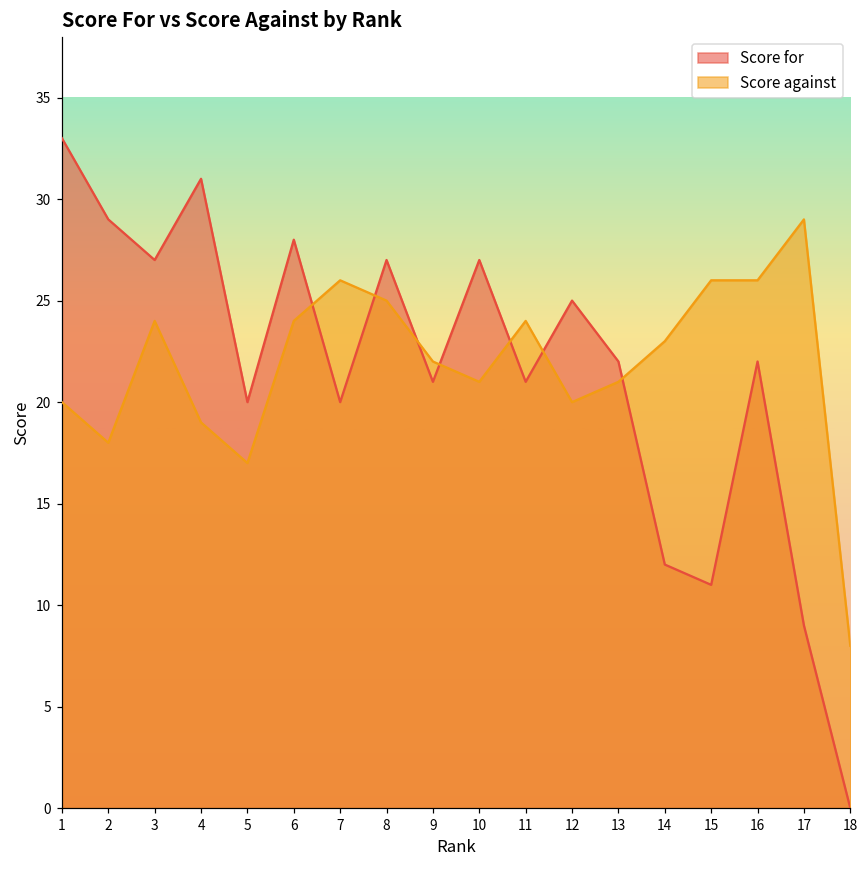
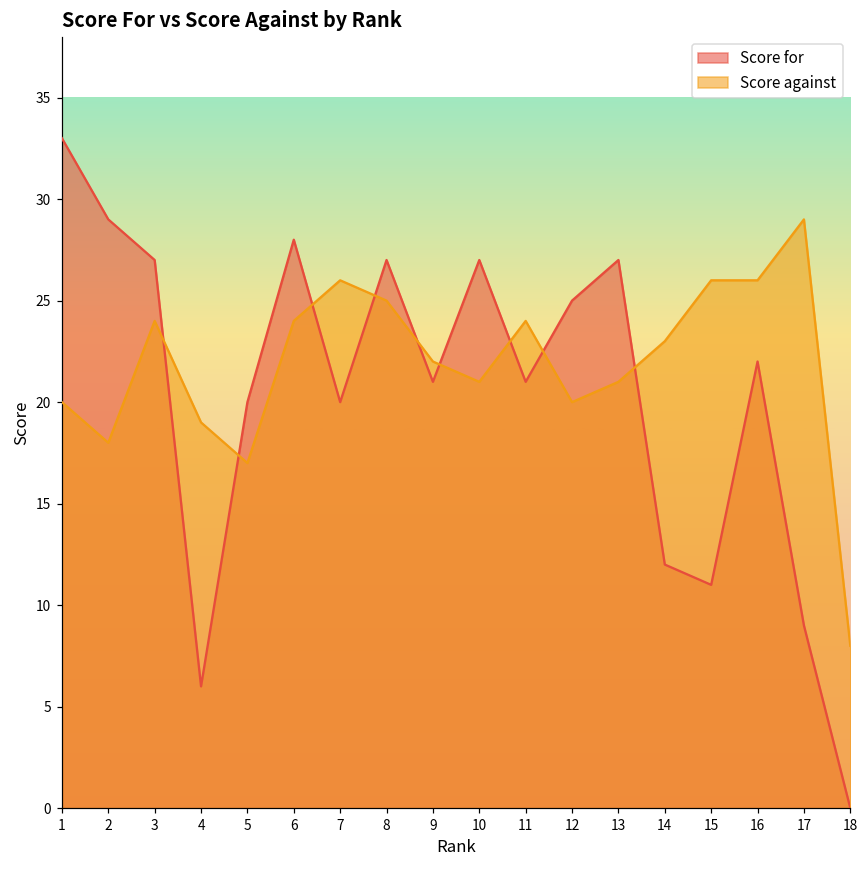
  {
    "Score for": {
      "1": 33,
      "2": 29,
      "3": 27,
-     "4": 31,
+     "4": 6,
      "5": 20,
      "6": 28,
      "7": 20,
      "8": 27,
      "9": 21,
      "10": 27,
      "11": 21,
      "12": 25,
-     "13": 22,
+     "13": 27,
      "14": 12,
      "15": 11,
      "16": 22,
      "17": 9,
      "18": 0
    },
    "Score against": {
      "1": 20,
      "2": 18,
      "3": 24,
      "4": 19,
      "5": 17,
      "6": 24,
      "7": 26,
      "8": 25,
      "9": 22,
      "10": 21,
      "11": 24,
      "12": 20,
      "13": 21,
      "14": 23,
      "15": 26,
      "16": 26,
      "17": 29,
      "18": 8
    }
  }
